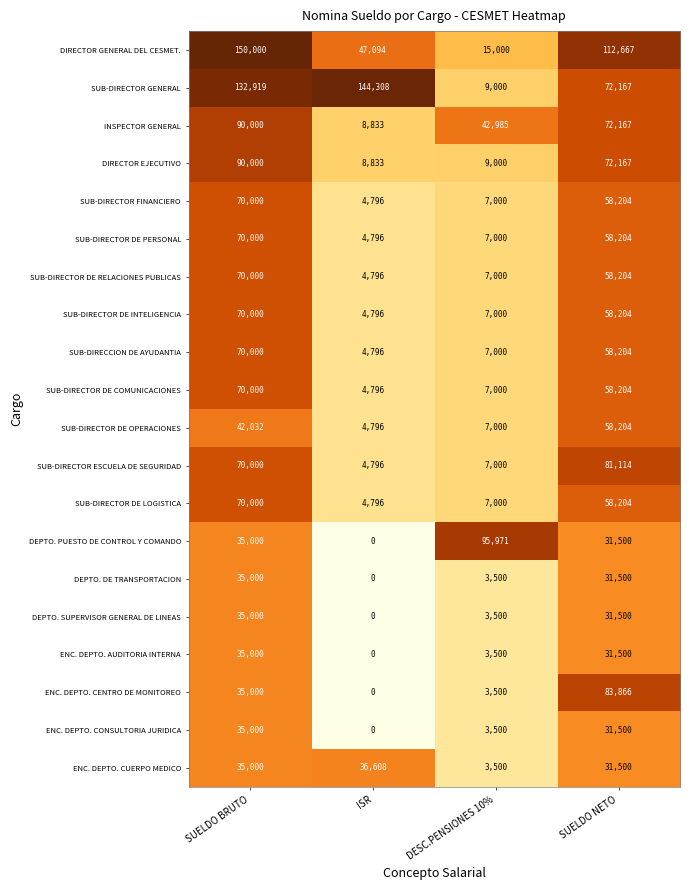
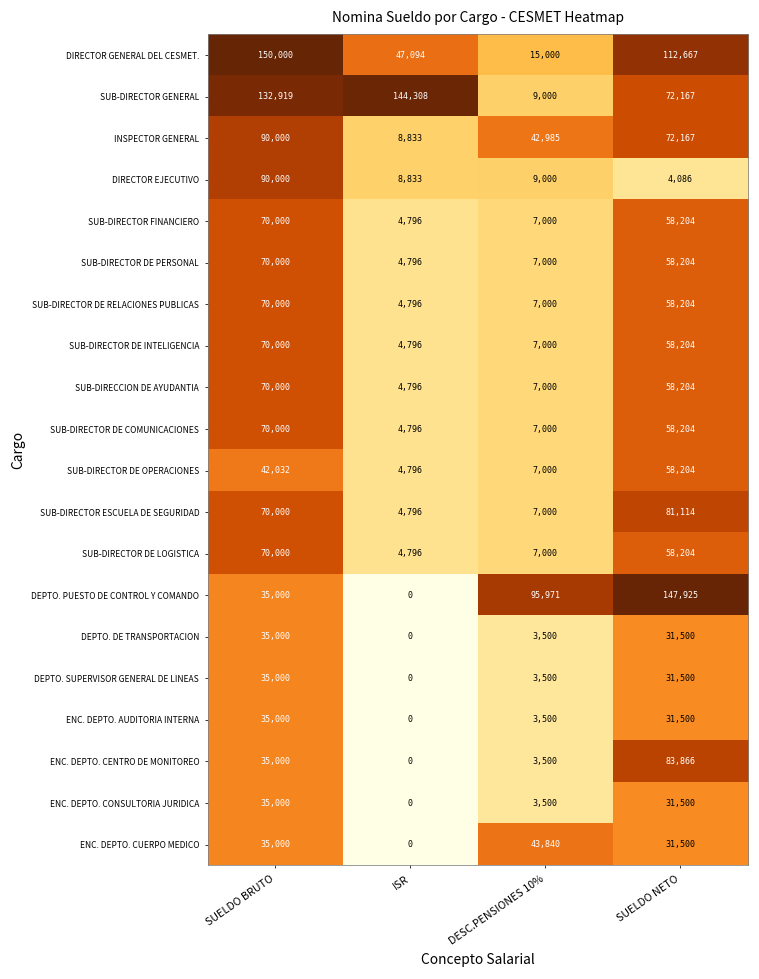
  {
    "DIRECTOR GENERAL DEL CESMET.": {
      "SUELDO BRUTO": "150,000",
      "ISR": "47,094",
      "DESC.PENSIONES 10%": "15,000",
      "SUELDO NETO": "112,667"
    },
    "SUB-DIRECTOR GENERAL": {
      "SUELDO BRUTO": "132,919",
      "ISR": "144,308",
      "DESC.PENSIONES 10%": "9,000",
      "SUELDO NETO": "72,167"
    },
    "INSPECTOR GENERAL": {
      "SUELDO BRUTO": "90,000",
      "ISR": "8,833",
      "DESC.PENSIONES 10%": "42,985",
      "SUELDO NETO": "72,167"
    },
    "DIRECTOR EJECUTIVO": {
      "SUELDO BRUTO": "90,000",
      "ISR": "8,833",
      "DESC.PENSIONES 10%": "9,000",
-     "SUELDO NETO": "72,167"
+     "SUELDO NETO": "4,086"
    },
    "SUB-DIRECTOR FINANCIERO": {
      "SUELDO BRUTO": "70,000",
      "ISR": "4,796",
      "DESC.PENSIONES 10%": "7,000",
      "SUELDO NETO": "58,204"
    },
    "SUB-DIRECTOR DE PERSONAL": {
      "SUELDO BRUTO": "70,000",
      "ISR": "4,796",
      "DESC.PENSIONES 10%": "7,000",
      "SUELDO NETO": "58,204"
    },
    "SUB-DIRECTOR DE RELACIONES PUBLICAS": {
      "SUELDO BRUTO": "70,000",
      "ISR": "4,796",
      "DESC.PENSIONES 10%": "7,000",
      "SUELDO NETO": "58,204"
    },
    "SUB-DIRECTOR DE INTELIGENCIA": {
      "SUELDO BRUTO": "70,000",
      "ISR": "4,796",
      "DESC.PENSIONES 10%": "7,000",
      "SUELDO NETO": "58,204"
    },
    "SUB-DIRECCION DE AYUDANTIA": {
      "SUELDO BRUTO": "70,000",
      "ISR": "4,796",
      "DESC.PENSIONES 10%": "7,000",
      "SUELDO NETO": "58,204"
    },
    "SUB-DIRECTOR DE COMUNICACIONES": {
      "SUELDO BRUTO": "70,000",
      "ISR": "4,796",
      "DESC.PENSIONES 10%": "7,000",
      "SUELDO NETO": "58,204"
    },
    "SUB-DIRECTOR DE OPERACIONES": {
      "SUELDO BRUTO": "42,032",
      "ISR": "4,796",
      "DESC.PENSIONES 10%": "7,000",
      "SUELDO NETO": "58,204"
    },
    "SUB-DIRECTOR ESCUELA DE SEGURIDAD": {
      "SUELDO BRUTO": "70,000",
      "ISR": "4,796",
      "DESC.PENSIONES 10%": "7,000",
      "SUELDO NETO": "81,114"
    },
    "SUB-DIRECTOR DE LOGISTICA": {
      "SUELDO BRUTO": "70,000",
      "ISR": "4,796",
      "DESC.PENSIONES 10%": "7,000",
      "SUELDO NETO": "58,204"
    },
    "DEPTO. PUESTO DE CONTROL Y COMANDO": {
      "SUELDO BRUTO": "35,000",
      "ISR": "0",
      "DESC.PENSIONES 10%": "95,971",
-     "SUELDO NETO": "31,500"
+     "SUELDO NETO": "147,925"
    },
    "DEPTO. DE TRANSPORTACION": {
      "SUELDO BRUTO": "35,000",
      "ISR": "0",
      "DESC.PENSIONES 10%": "3,500",
      "SUELDO NETO": "31,500"
    },
    "DEPTO. SUPERVISOR GENERAL DE LINEAS": {
      "SUELDO BRUTO": "35,000",
      "ISR": "0",
      "DESC.PENSIONES 10%": "3,500",
      "SUELDO NETO": "31,500"
    },
    "ENC. DEPTO. AUDITORIA INTERNA": {
      "SUELDO BRUTO": "35,000",
      "ISR": "0",
      "DESC.PENSIONES 10%": "3,500",
      "SUELDO NETO": "31,500"
    },
    "ENC. DEPTO. CENTRO DE MONITOREO": {
      "SUELDO BRUTO": "35,000",
      "ISR": "0",
      "DESC.PENSIONES 10%": "3,500",
      "SUELDO NETO": "83,866"
    },
    "ENC. DEPTO. CONSULTORIA JURIDICA": {
      "SUELDO BRUTO": "35,000",
      "ISR": "0",
      "DESC.PENSIONES 10%": "3,500",
      "SUELDO NETO": "31,500"
    },
    "ENC. DEPTO. CUERPO MEDICO": {
      "SUELDO BRUTO": "35,000",
-     "ISR": "36,608",
-     "DESC.PENSIONES 10%": "3,500",
+     "ISR": "0",
+     "DESC.PENSIONES 10%": "43,840",
      "SUELDO NETO": "31,500"
    }
  }
